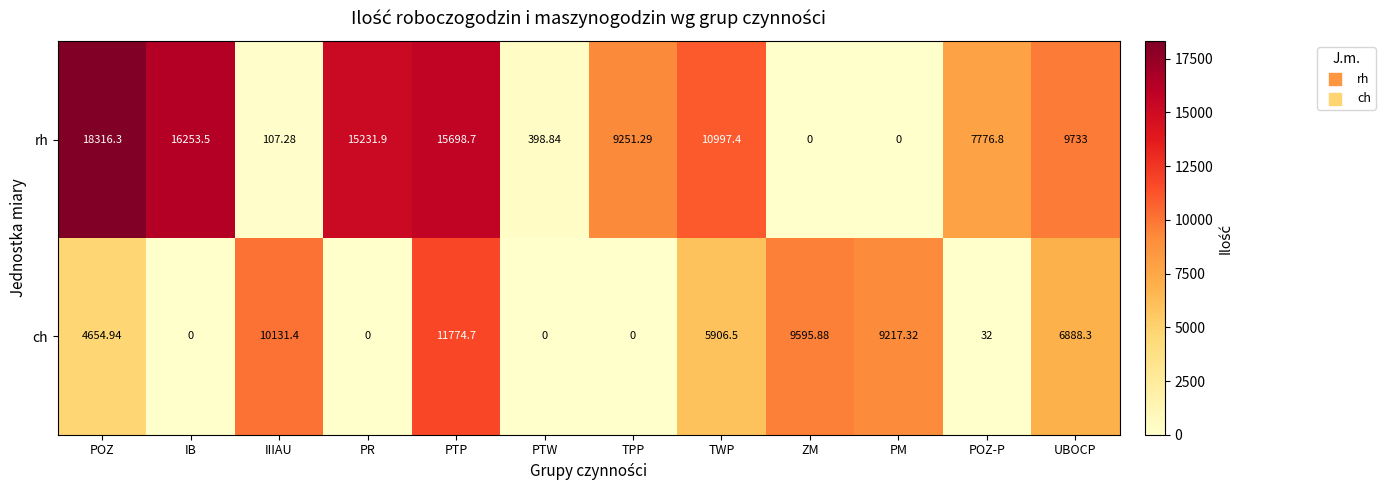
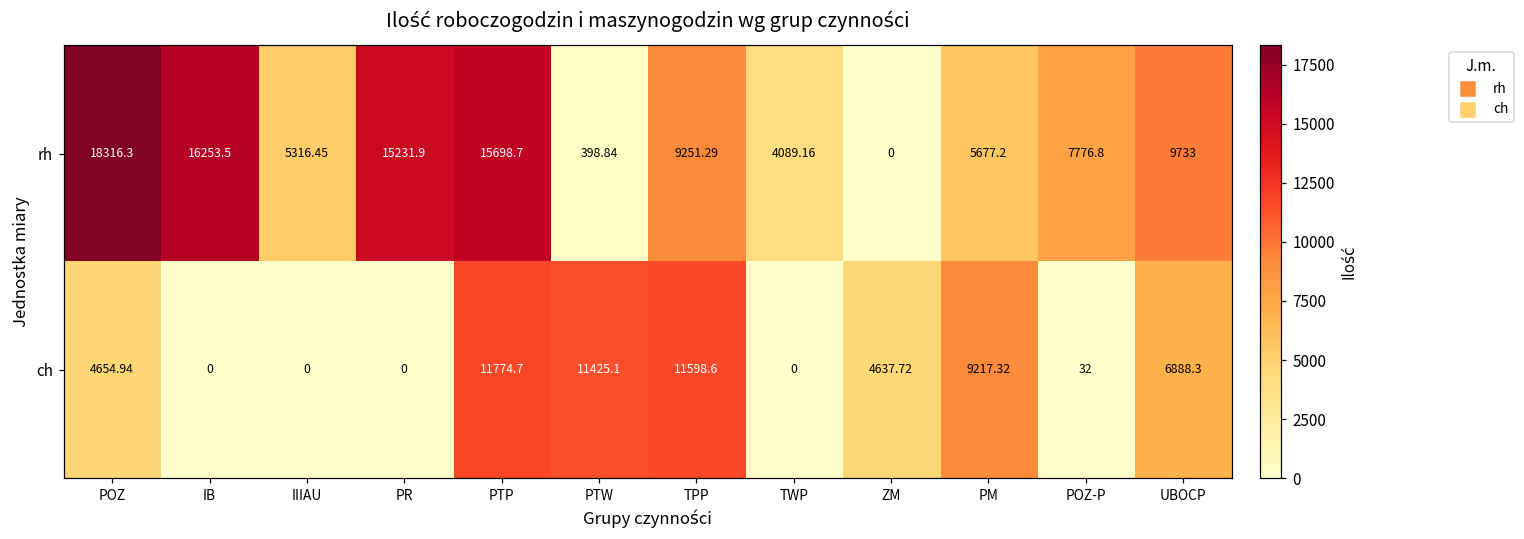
  {
    "rh": {
      "POZ": 18316.3,
      "IB": 16253.5,
-     "IIIAU": 107.28,
+     "IIIAU": 5316.45,
      "PR": 15231.9,
      "PTP": 15698.7,
      "PTW": 398.84,
      "TPP": 9251.29,
-     "TWP": 10997.4,
+     "TWP": 4089.16,
      "ZM": 0,
-     "PM": 0,
+     "PM": 5677.2,
      "POZ-P": 7776.8,
      "UBOCP": 9733
    },
    "ch": {
      "POZ": 4654.94,
      "IB": 0,
-     "IIIAU": 10131.4,
+     "IIIAU": 0,
      "PR": 0,
      "PTP": 11774.7,
-     "PTW": 0,
-     "TPP": 0,
-     "TWP": 5906.5,
-     "ZM": 9595.88,
+     "PTW": 11425.1,
+     "TPP": 11598.6,
+     "TWP": 0,
+     "ZM": 4637.72,
      "PM": 9217.32,
      "POZ-P": 32,
      "UBOCP": 6888.3
    }
  }
